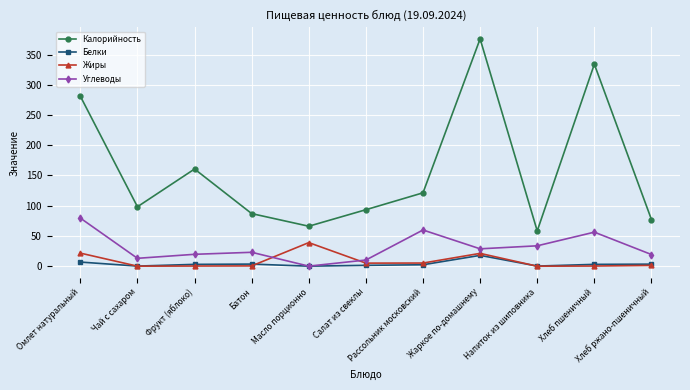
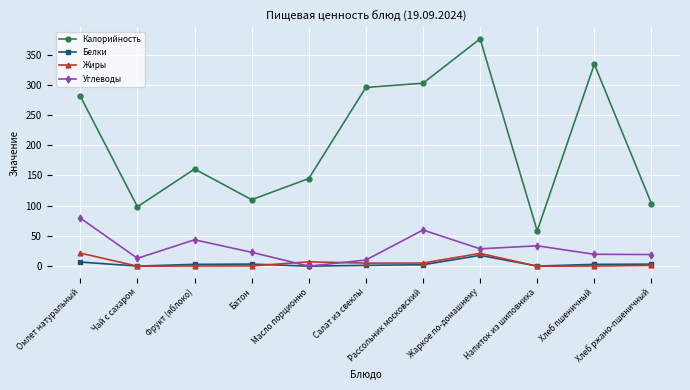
  {
    "Калорийность": {
      "Омлет натуральный": 280,
      "Чай с сахаром": 100,
      "Фрукт (яблоко)": 160,
-     "Батон": 90,
-     "Масло порционно": 70,
-     "Салат из свеклы": 90,
-     "Рассольник московский": 120,
+     "Батон": 110,
+     "Масло порционно": 150,
+     "Салат из свеклы": 300,
+     "Рассольник московский": 300,
      "Жаркое по-домашнему": 380,
      "Напиток из шиповника": 60,
      "Хлеб пшеничный": 330,
-     "Хлеб ржано-пшеничный": 80
+     "Хлеб ржано-пшеничный": 100
    },
    "Белки": {
      "Омлет натуральный": 10
    },
    "Жиры": {
      "Омлет натуральный": 20,
-     "Масло порционно": 40
+     "Масло порционно": 10
    },
    "Углеводы": {
      "Омлет натуральный": 80,
      "Чай с сахаром": 10,
-     "Фрукт (яблоко)": 20,
+     "Фрукт (яблоко)": 40,
      "Батон": 20,
      "Салат из свеклы": 10,
      "Рассольник московский": 60,
      "Жаркое по-домашнему": 30,
      "Напиток из шиповника": 30,
-     "Хлеб пшеничный": 60,
+     "Хлеб пшеничный": 20,
      "Хлеб ржано-пшеничный": 20
    }
  }
